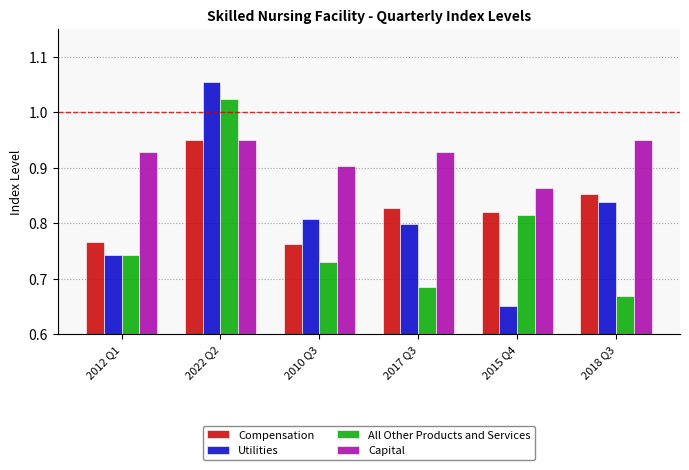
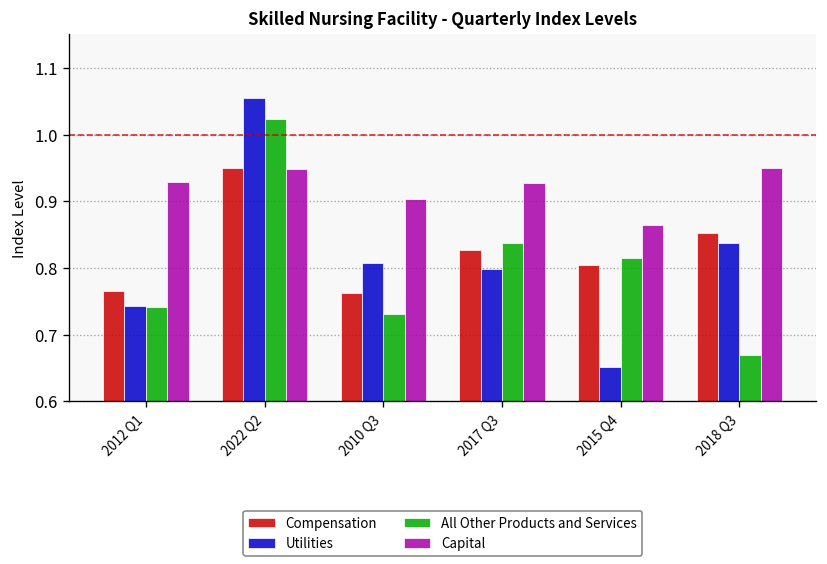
  {
    "Compensation": {
      "2012 Q1": 0.77,
      "2022 Q2": 0.95,
      "2010 Q3": 0.76,
      "2017 Q3": 0.83,
-     "2015 Q4": 0.82,
+     "2015 Q4": 0.81,
      "2018 Q3": 0.85
    },
    "Utilities": {
      "2012 Q1": 0.74,
      "2022 Q2": 1.06,
      "2010 Q3": 0.81,
      "2017 Q3": 0.80,
      "2015 Q4": 0.65,
      "2018 Q3": 0.84
    },
    "All Other Products and Services": {
      "2012 Q1": 0.74,
      "2022 Q2": 1.02,
      "2010 Q3": 0.73,
-     "2017 Q3": 0.69,
+     "2017 Q3": 0.84,
      "2015 Q4": 0.82,
      "2018 Q3": 0.67
    },
    "Capital": {
      "2012 Q1": 0.93,
      "2022 Q2": 0.95,
      "2010 Q3": 0.90,
      "2017 Q3": 0.93,
      "2015 Q4": 0.86,
      "2018 Q3": 0.95
    }
  }
